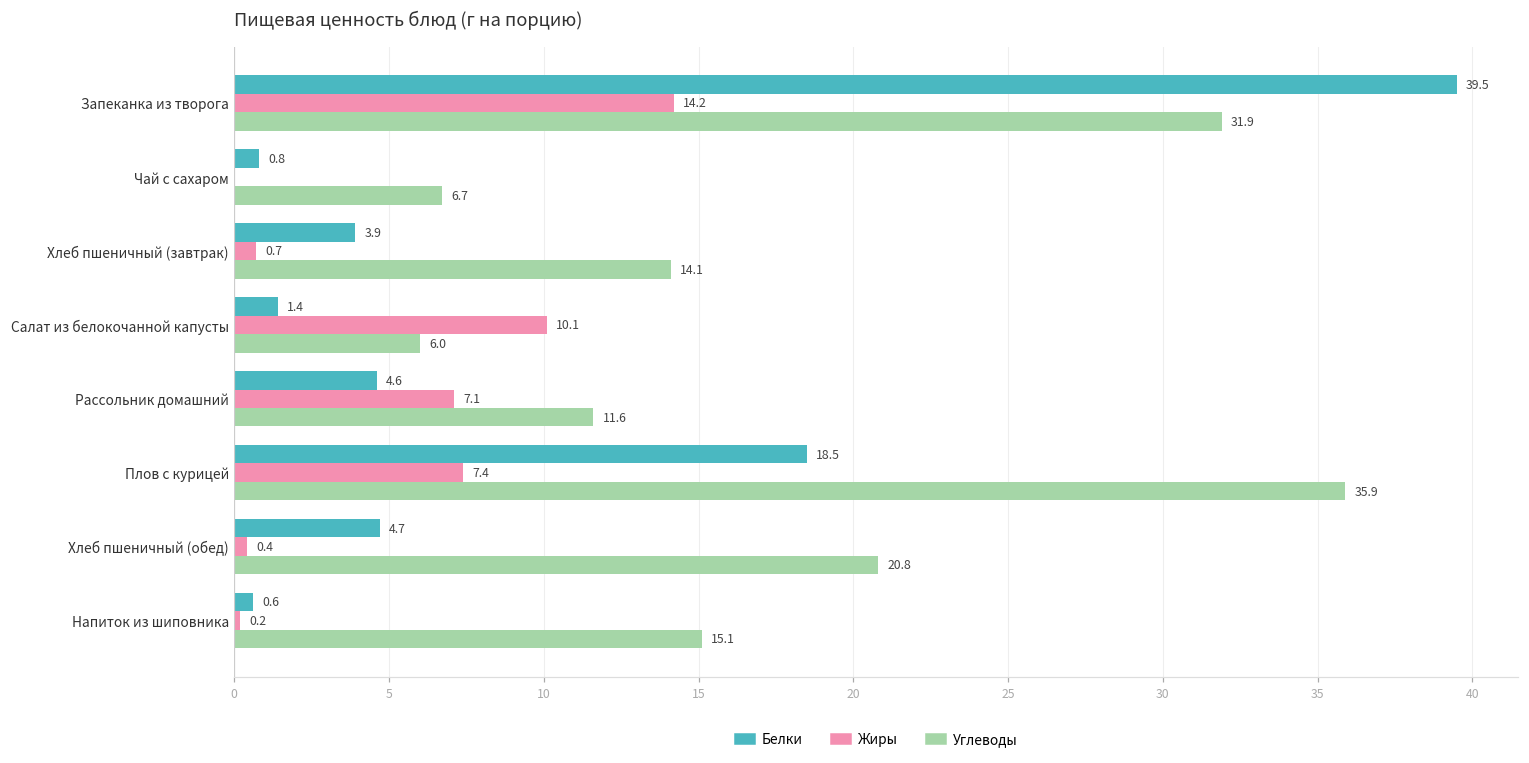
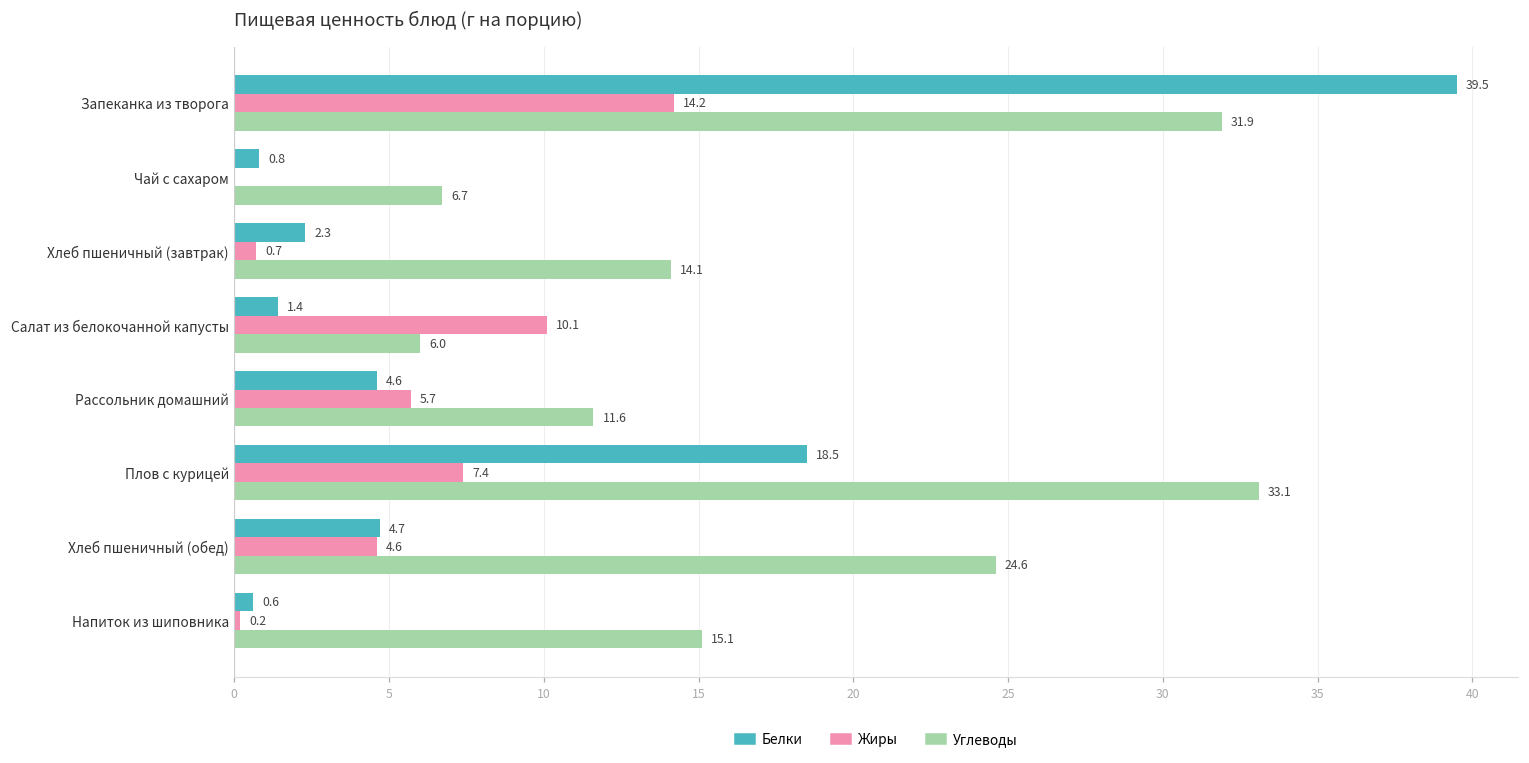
  {
    "Белки": {
      "Запеканка из творога": 39.5,
      "Чай с сахаром": 0.8,
-     "Хлеб пшеничный (завтрак)": 3.9,
+     "Хлеб пшеничный (завтрак)": 2.3,
      "Салат из белокочанной капусты": 1.4,
      "Рассольник домашний": 4.6,
      "Плов с курицей": 18.5,
      "Хлеб пшеничный (обед)": 4.7,
      "Напиток из шиповника": 0.6
    },
    "Жиры": {
      "Запеканка из творога": 14.2,
      "Хлеб пшеничный (завтрак)": 0.7,
      "Салат из белокочанной капусты": 10.1,
-     "Рассольник домашний": 7.1,
+     "Рассольник домашний": 5.7,
      "Плов с курицей": 7.4,
-     "Хлеб пшеничный (обед)": 0.4,
+     "Хлеб пшеничный (обед)": 4.6,
      "Напиток из шиповника": 0.2
    },
    "Углеводы": {
      "Запеканка из творога": 31.9,
      "Чай с сахаром": 6.7,
      "Хлеб пшеничный (завтрак)": 14.1,
      "Салат из белокочанной капусты": 6.0,
      "Рассольник домашний": 11.6,
-     "Плов с курицей": 35.9,
-     "Хлеб пшеничный (обед)": 20.8,
+     "Плов с курицей": 33.1,
+     "Хлеб пшеничный (обед)": 24.6,
      "Напиток из шиповника": 15.1
    }
  }
